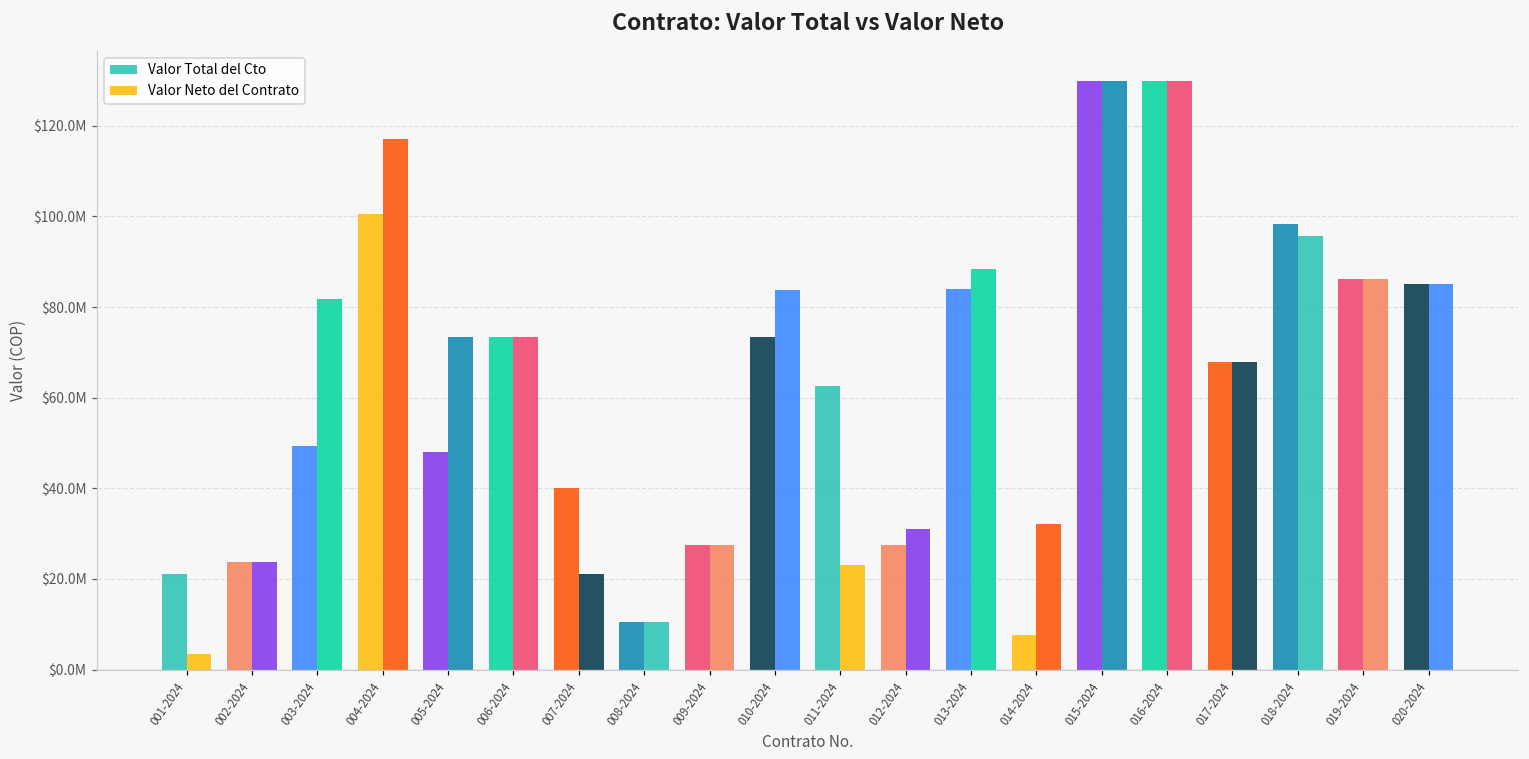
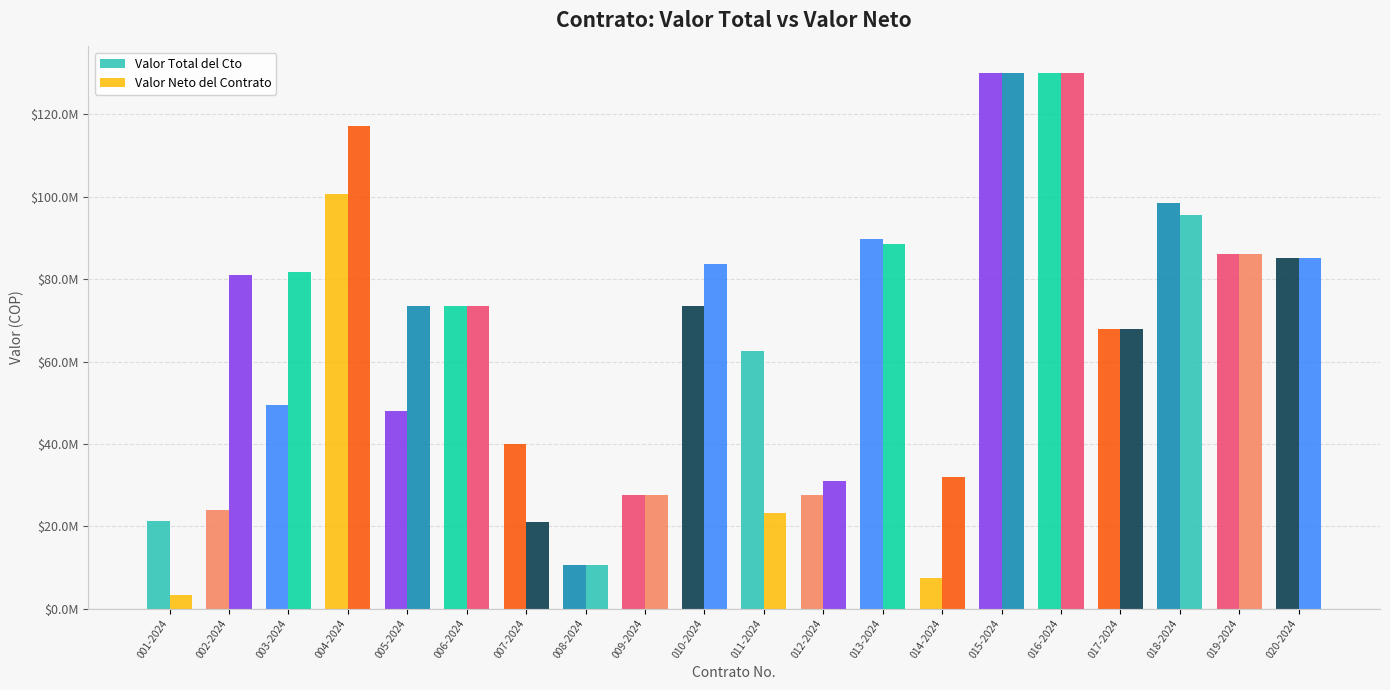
  {
    "Valor Total del Cto": {
      "001-2024": "$21000000",
      "002-2024": "$24000000",
      "003-2024": "$49000000",
      "004-2024": "$101000000",
      "005-2024": "$48000000",
      "006-2024": "$74000000",
      "007-2024": "$40000000",
      "008-2024": "$11000000",
      "009-2024": "$28000000",
      "010-2024": "$74000000",
      "011-2024": "$62000000",
      "012-2024": "$28000000",
-     "013-2024": "$84000000",
+     "013-2024": "$90000000",
      "014-2024": "$8000000",
      "015-2024": "$130000000",
      "016-2024": "$130000000",
      "017-2024": "$68000000",
      "018-2024": "$98000000",
      "019-2024": "$86000000",
      "020-2024": "$85000000"
    },
    "Valor Neto del Contrato": {
      "001-2024": "$3000000",
-     "002-2024": "$24000000",
+     "002-2024": "$81000000",
      "003-2024": "$82000000",
      "004-2024": "$117000000",
      "005-2024": "$74000000",
      "006-2024": "$74000000",
      "007-2024": "$21000000",
      "008-2024": "$11000000",
      "009-2024": "$28000000",
      "010-2024": "$84000000",
      "011-2024": "$23000000",
      "012-2024": "$31000000",
      "013-2024": "$88000000",
      "014-2024": "$32000000",
      "015-2024": "$130000000",
      "016-2024": "$130000000",
      "017-2024": "$68000000",
      "018-2024": "$96000000",
      "019-2024": "$86000000",
      "020-2024": "$85000000"
    }
  }
